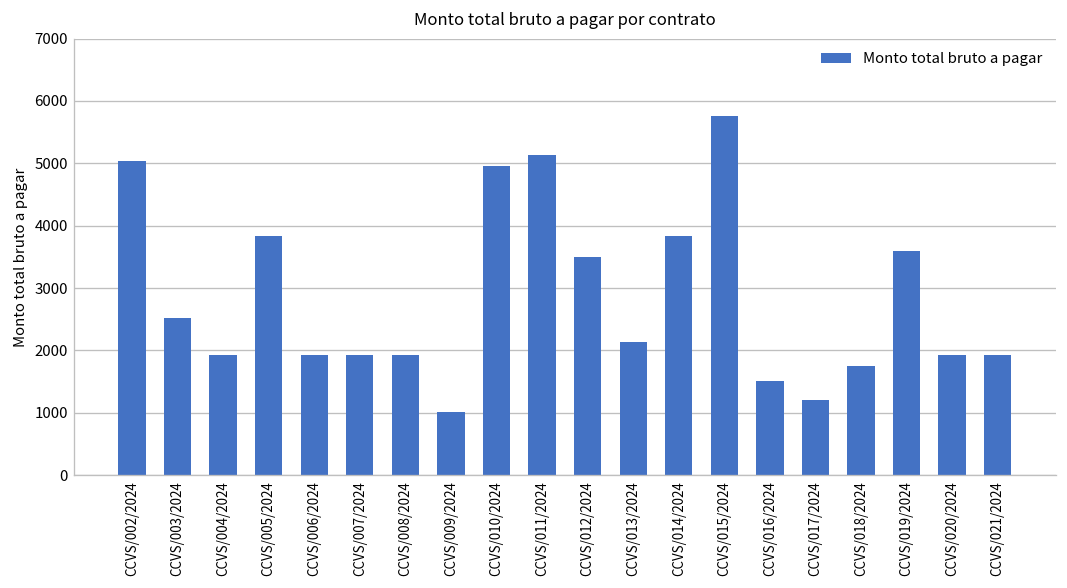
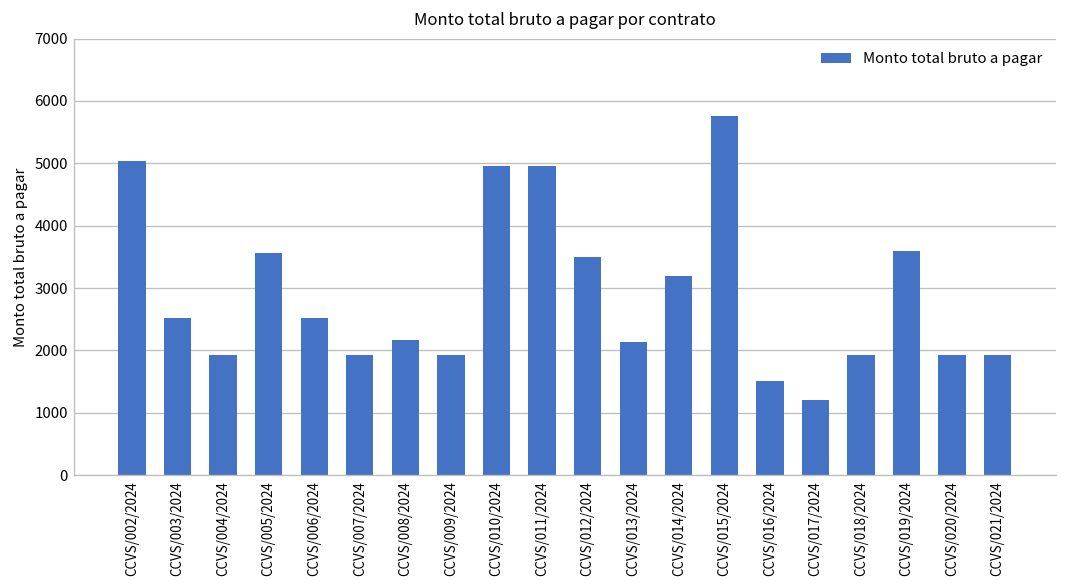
  {
    "CCVS/002/2024": 5000,
    "CCVS/003/2024": 2500,
    "CCVS/004/2024": 1900,
-   "CCVS/005/2024": 3800,
-   "CCVS/006/2024": 1900,
+   "CCVS/005/2024": 3600,
+   "CCVS/006/2024": 2500,
    "CCVS/007/2024": 1900,
-   "CCVS/008/2024": 1900,
-   "CCVS/009/2024": 1000,
+   "CCVS/008/2024": 2200,
+   "CCVS/009/2024": 1900,
    "CCVS/010/2024": 5000,
-   "CCVS/011/2024": 5100,
+   "CCVS/011/2024": 5000,
    "CCVS/012/2024": 3500,
    "CCVS/013/2024": 2100,
-   "CCVS/014/2024": 3800,
+   "CCVS/014/2024": 3200,
    "CCVS/015/2024": 5800,
    "CCVS/016/2024": 1500,
    "CCVS/017/2024": 1200,
-   "CCVS/018/2024": 1800,
+   "CCVS/018/2024": 1900,
    "CCVS/019/2024": 3600,
    "CCVS/020/2024": 1900,
    "CCVS/021/2024": 1900
  }
